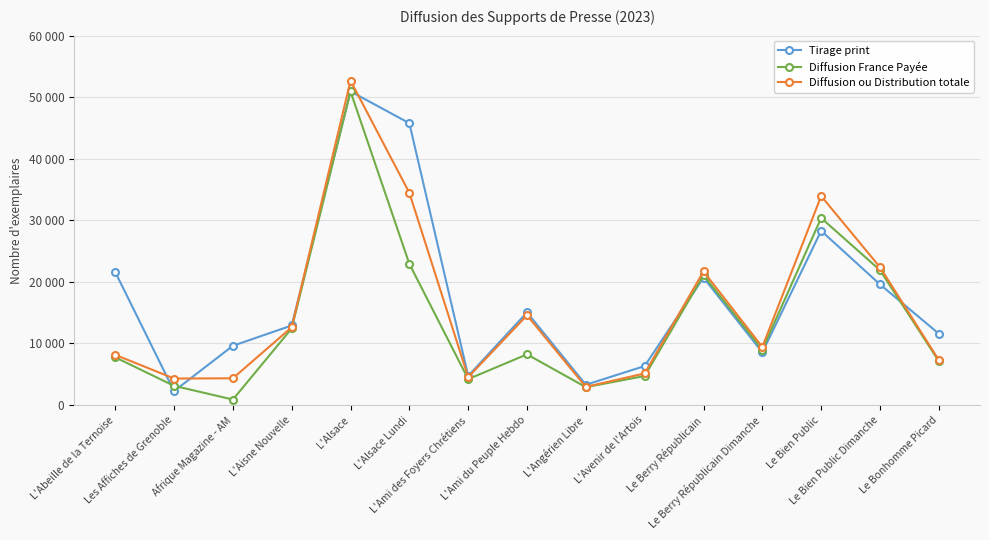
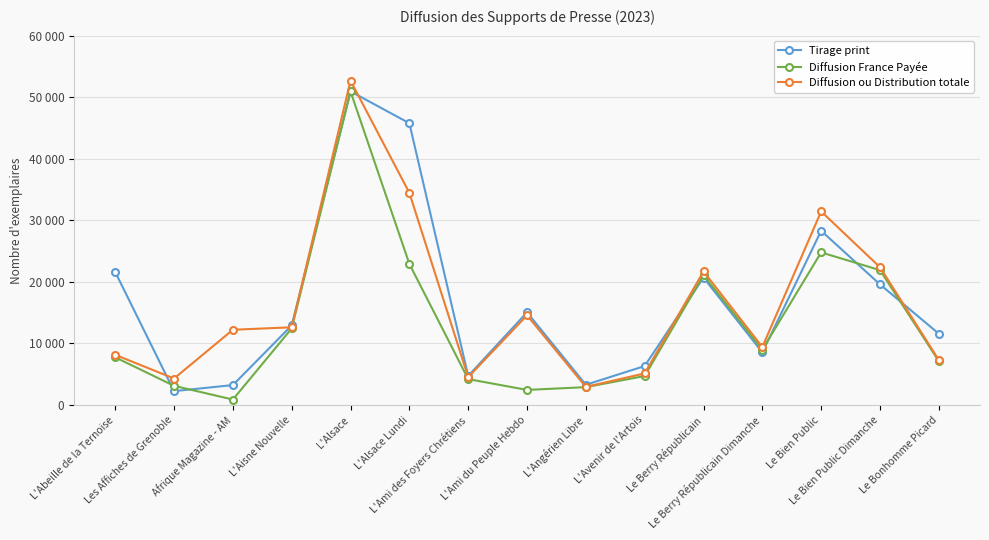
  {
    "Tirage print": {
      "L'Abeille de la Ternoise": 22000,
      "Les Affiches de Grenoble": 2000,
-     "Afrique Magazine - AM": 10000,
+     "Afrique Magazine - AM": 3000,
      "L'Alsace Lundi": 46000,
      "L'Ami du Peuple Hebdo": 15000,
      "L'Avenir de l'Artois": 6000,
      "Le Berry Républicain Dimanche": 9000,
      "Le Bien Public": 28000,
      "Le Bien Public Dimanche": 20000,
      "Le Bonhomme Picard": 12000
    },
    "Diffusion France Payée": {
      "Les Affiches de Grenoble": 3000,
      "Afrique Magazine - AM": 1000,
      "L'Alsace Lundi": 23000,
-     "L'Ami du Peuple Hebdo": 8000,
+     "L'Ami du Peuple Hebdo": 2000,
      "L'Avenir de l'Artois": 5000,
      "Le Berry Républicain Dimanche": 9000,
-     "Le Bien Public": 30000,
+     "Le Bien Public": 25000,
      "Le Bien Public Dimanche": 22000
    },
    "Diffusion ou Distribution totale": {
      "Les Affiches de Grenoble": 4000,
-     "Afrique Magazine - AM": 4000,
+     "Afrique Magazine - AM": 12000,
      "L'Alsace": 53000,
      "L'Alsace Lundi": 34000,
      "L'Ami du Peuple Hebdo": 15000,
      "L'Avenir de l'Artois": 5000,
      "Le Berry Républicain": 22000,
      "Le Berry Républicain Dimanche": 9000,
-     "Le Bien Public": 34000,
+     "Le Bien Public": 31000,
      "Le Bien Public Dimanche": 22000
    }
  }
